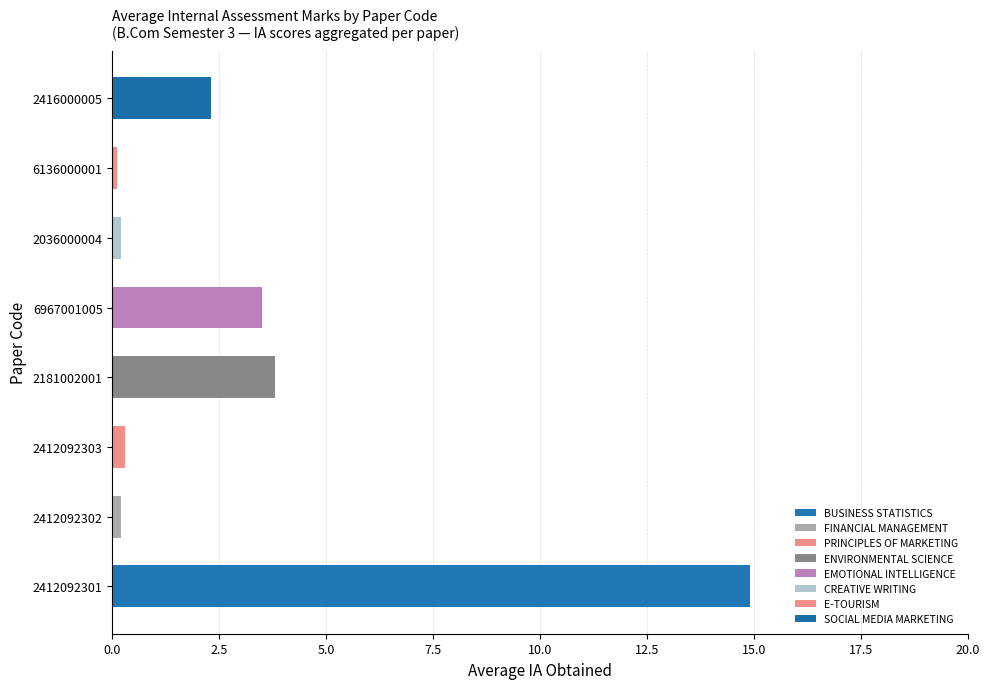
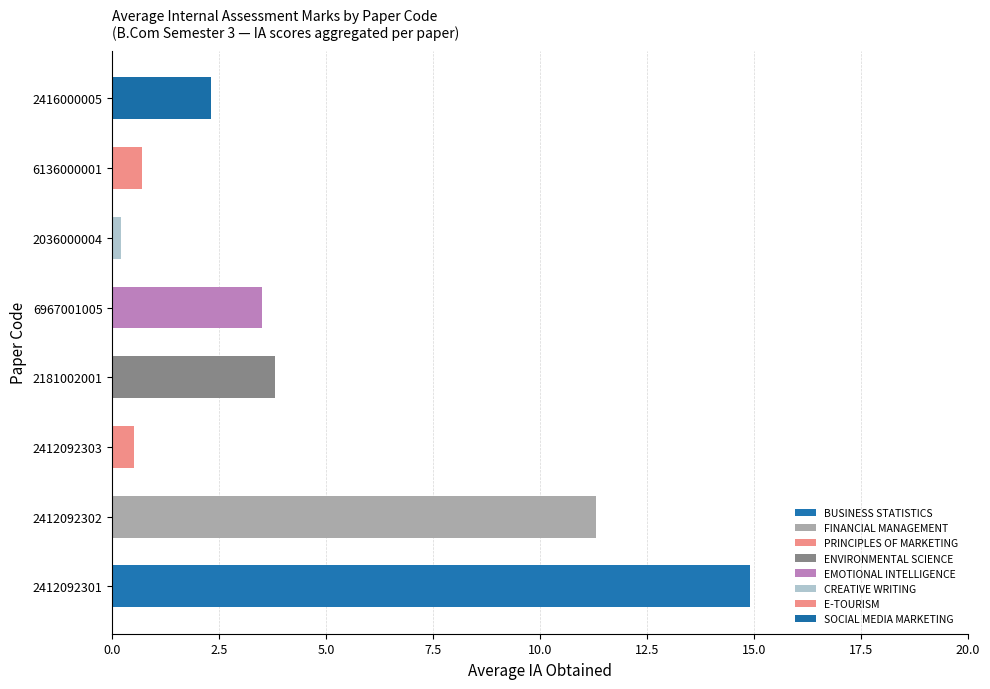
  {
    "2416000005": 2.3,
-   "6136000001": 0.1,
+   "6136000001": 0.7,
    "2036000004": 0.2,
    "6967001005": 3.5,
    "2181002001": 3.8,
-   "2412092303": 0.3,
-   "2412092302": 0.2,
+   "2412092303": 0.5,
+   "2412092302": 11.3,
    "2412092301": 14.9
  }
